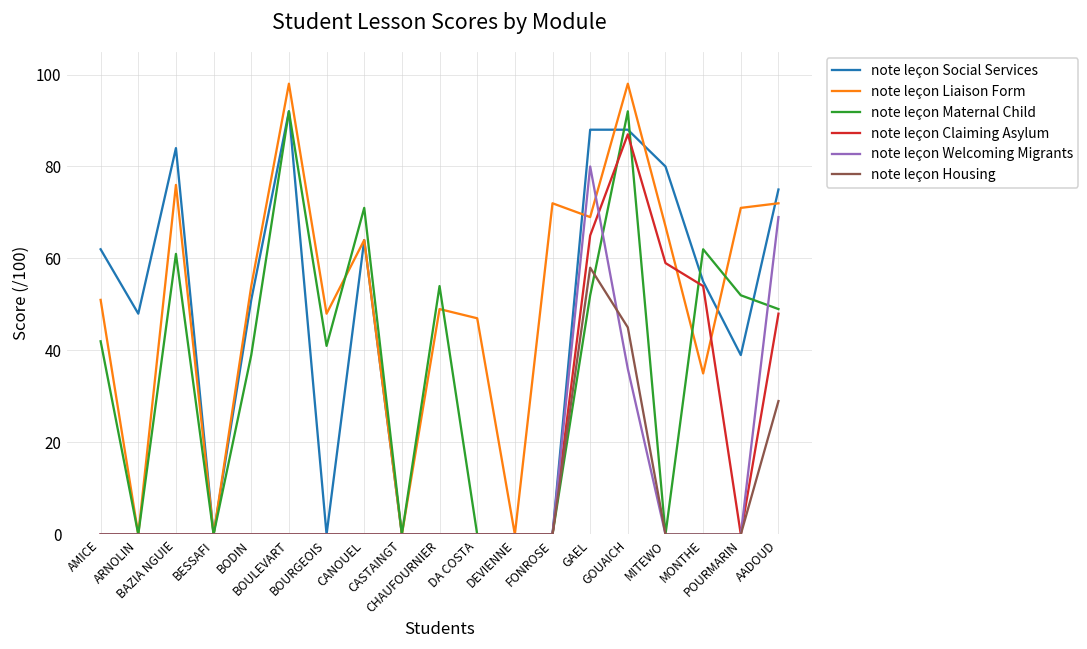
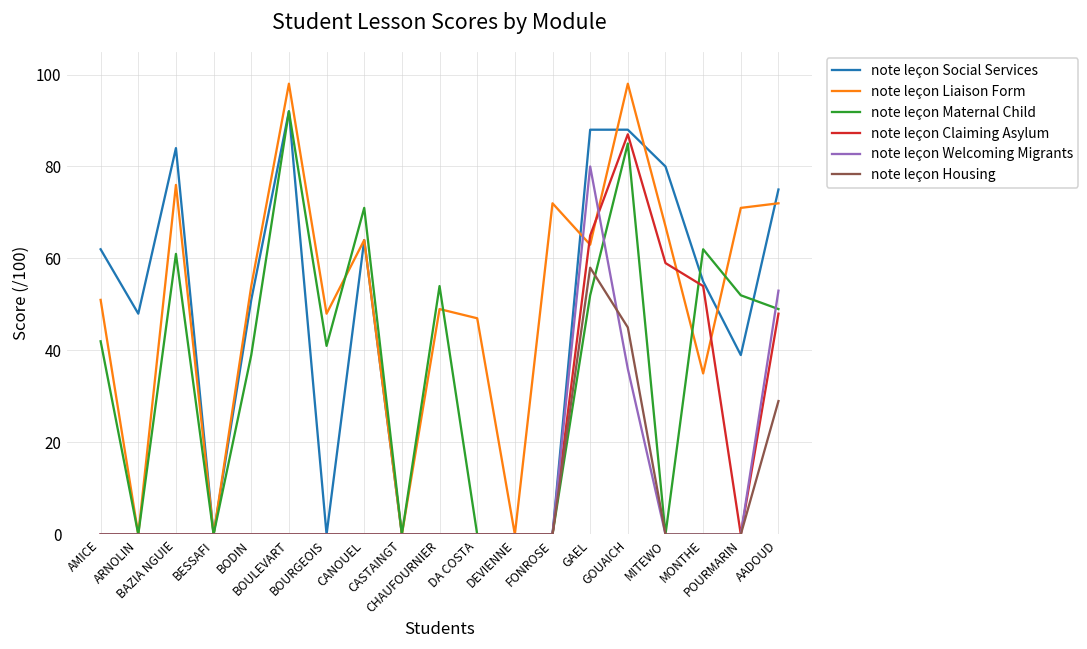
  {
    "note leçon Social Services": {
      "AMICE": 62,
      "ARNOLIN": 48,
      "BAZIA NGUIE": 84,
      "BODIN": 51,
      "GAEL": 88,
      "GOUAICH": 88,
      "MITEWO": 80,
      "MONTHE": 55,
      "POURMARIN": 39,
      "AADOUD": 75
    },
    "note leçon Liaison Form": {
      "AMICE": 51,
      "BAZIA NGUIE": 76,
      "BODIN": 54,
      "BOULEVART": 98,
      "BOURGEOIS": 48,
      "CHAUFOURNIER": 49,
      "DA COSTA": 47,
      "FONROSE": 72,
-     "GAEL": 69,
+     "GAEL": 63,
      "GOUAICH": 98,
      "MITEWO": 67,
      "MONTHE": 35,
      "POURMARIN": 71,
      "AADOUD": 72
    },
    "note leçon Maternal Child": {
      "AMICE": 42,
      "BAZIA NGUIE": 61,
      "BODIN": 39,
      "BOURGEOIS": 41,
      "CANOUEL": 71,
      "CHAUFOURNIER": 54,
      "GAEL": 52,
-     "GOUAICH": 92,
+     "GOUAICH": 85,
      "MONTHE": 62,
      "POURMARIN": 52,
      "AADOUD": 49
    },
    "note leçon Claiming Asylum": {
      "GAEL": 65,
      "GOUAICH": 87,
      "MITEWO": 59,
      "MONTHE": 54,
      "AADOUD": 48
    },
    "note leçon Welcoming Migrants": {
      "GAEL": 80,
      "GOUAICH": 36,
-     "AADOUD": 69
+     "AADOUD": 53
    },
    "note leçon Housing": {
      "GAEL": 58,
      "GOUAICH": 45,
      "AADOUD": 29
    }
  }
